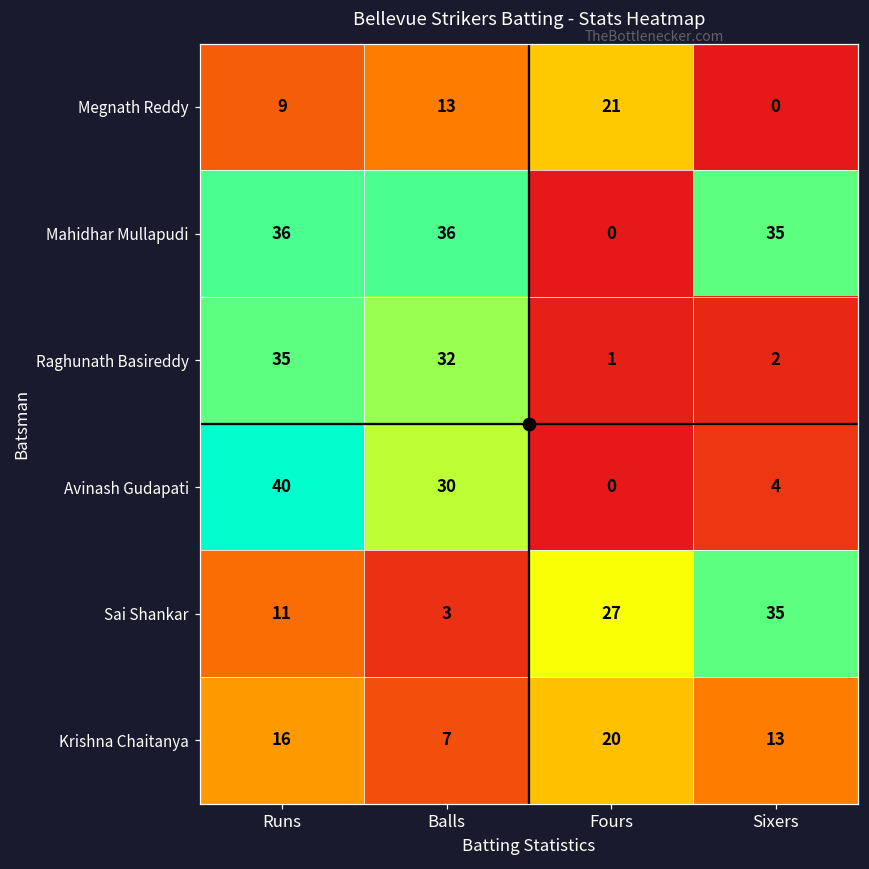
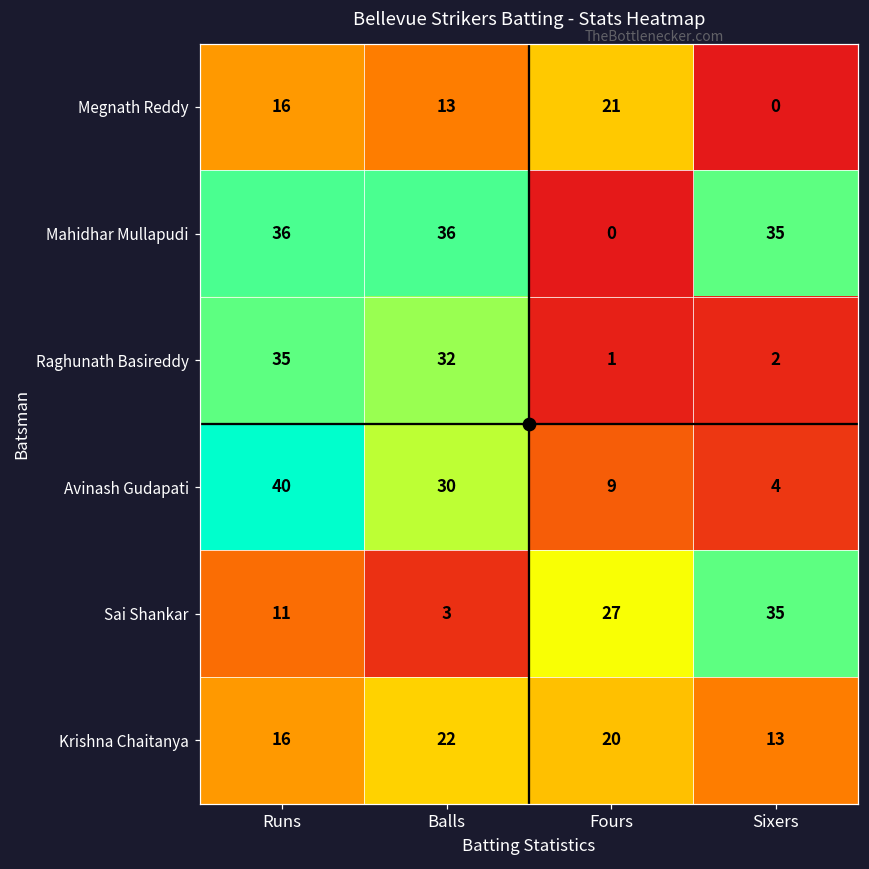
  {
    "Megnath Reddy": {
-     "Runs": 9,
+     "Runs": 16,
      "Balls": 13,
      "Fours": 21,
      "Sixers": 0
    },
    "Mahidhar Mullapudi": {
      "Runs": 36,
      "Balls": 36,
      "Fours": 0,
      "Sixers": 35
    },
    "Raghunath Basireddy": {
      "Runs": 35,
      "Balls": 32,
      "Fours": 1,
      "Sixers": 2
    },
    "Avinash Gudapati": {
      "Runs": 40,
      "Balls": 30,
-     "Fours": 0,
+     "Fours": 9,
      "Sixers": 4
    },
    "Sai Shankar": {
      "Runs": 11,
      "Balls": 3,
      "Fours": 27,
      "Sixers": 35
    },
    "Krishna Chaitanya": {
      "Runs": 16,
-     "Balls": 7,
+     "Balls": 22,
      "Fours": 20,
      "Sixers": 13
    }
  }
